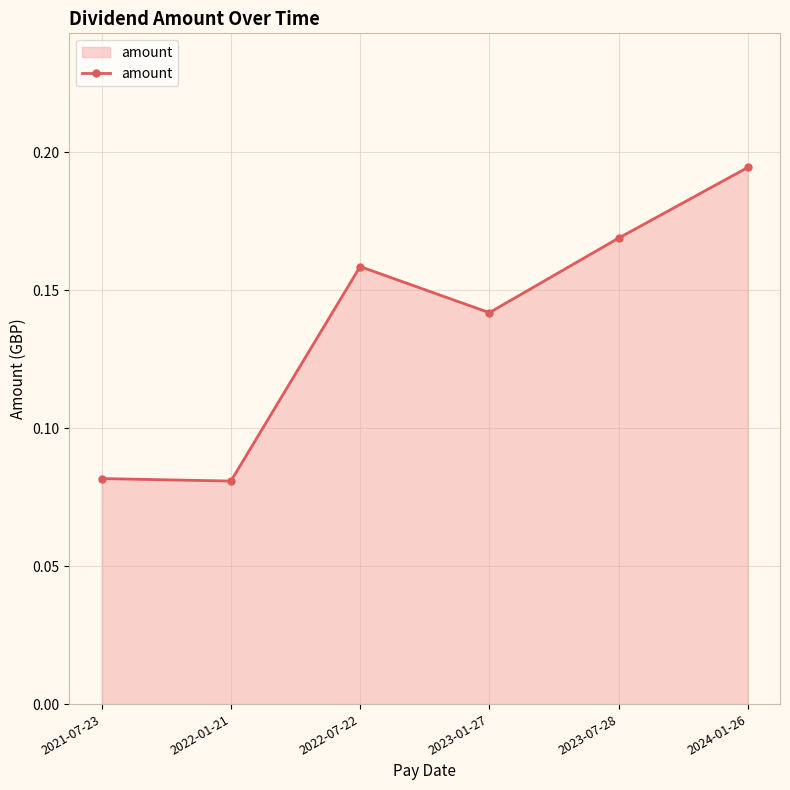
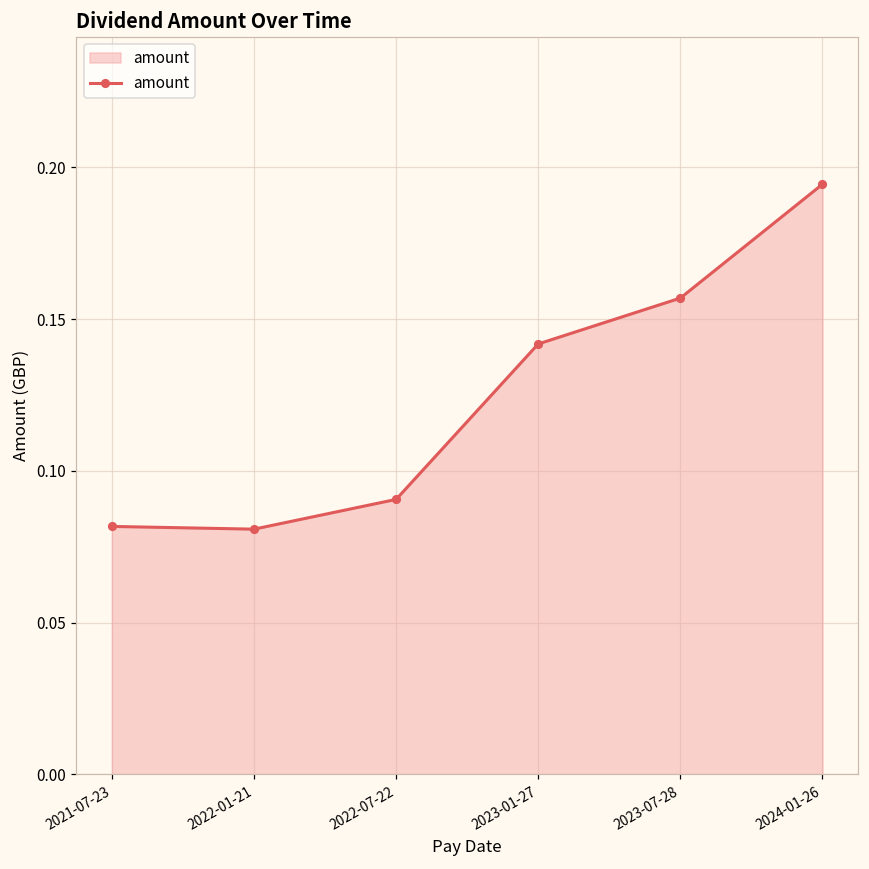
  {
    "2021-07-23": 0.082,
    "2022-01-21": 0.081,
-   "2022-07-22": 0.159,
+   "2022-07-22": 0.091,
    "2023-01-27": 0.142,
-   "2023-07-28": 0.169,
+   "2023-07-28": 0.157,
    "2024-01-26": 0.194
  }
